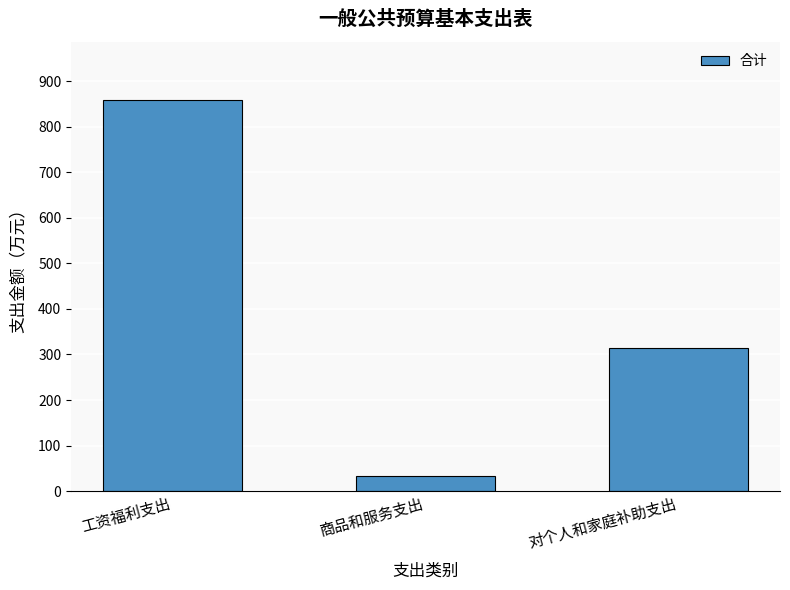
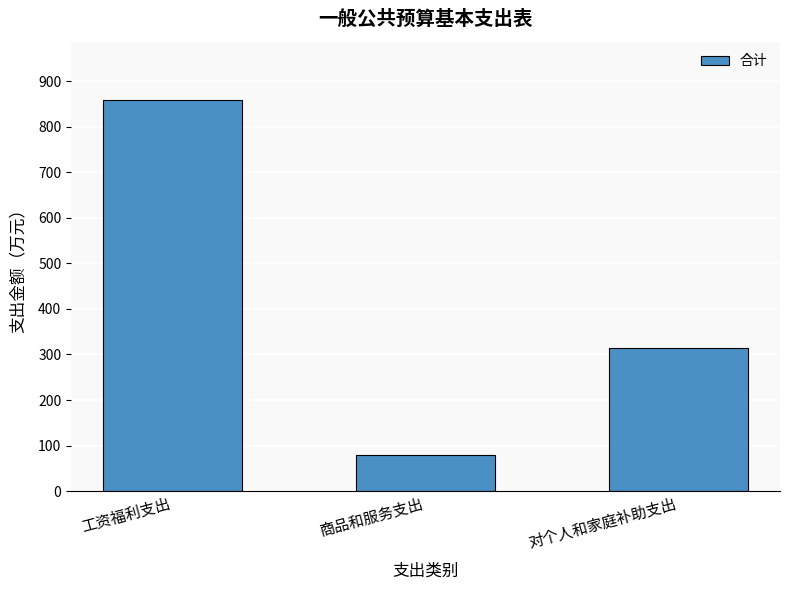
  {
    "工资福利支出": 860,
-   "商品和服务支出": 30,
+   "商品和服务支出": 80,
    "对个人和家庭补助支出": 310
  }
